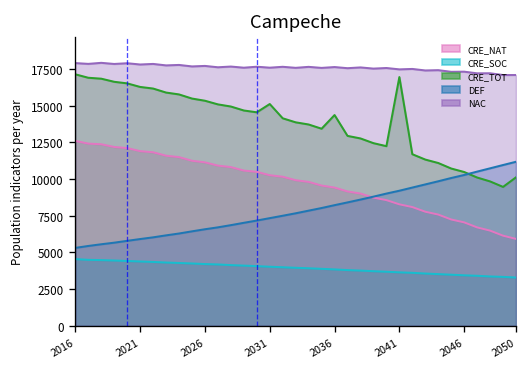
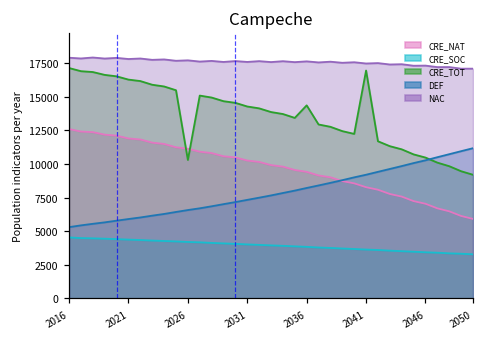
  {
    "CRE_TOT": {
      "2016": 17100,
      "2021": 16300,
-     "2026": 15300,
-     "2031": 15100,
+     "2026": 10300,
+     "2031": 14300,
      "2036": 14400,
      "2041": 16900,
-     "2050": 10100
+     "2050": 9200
    }
  }
